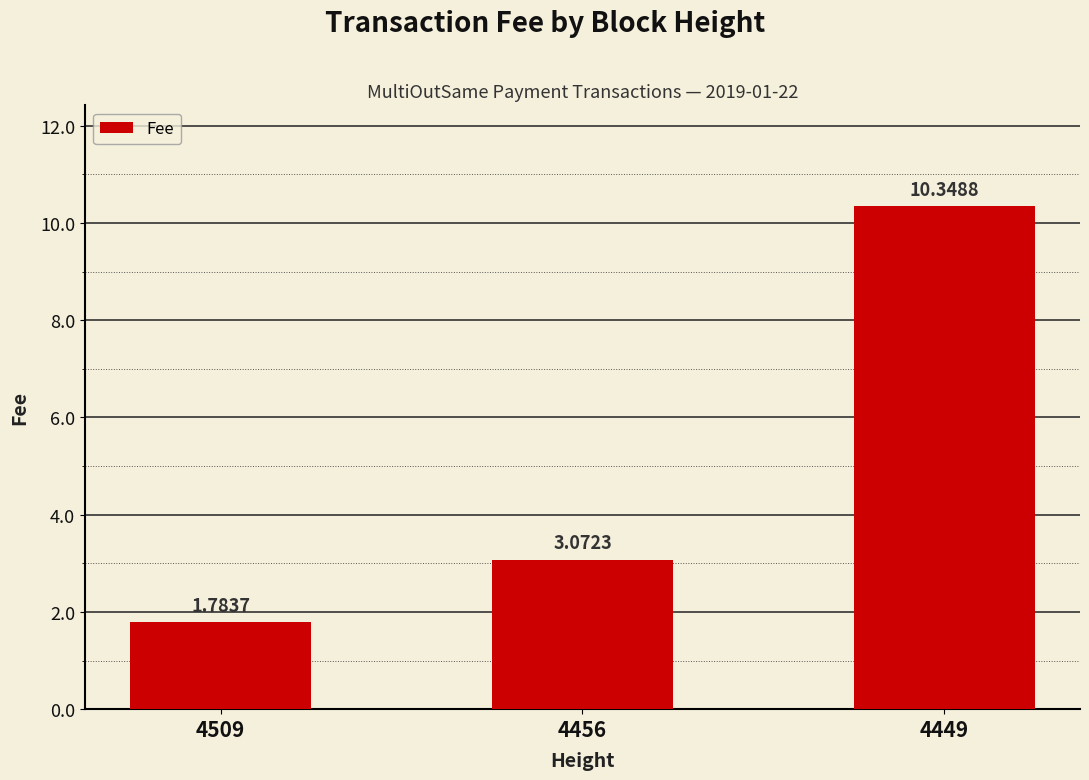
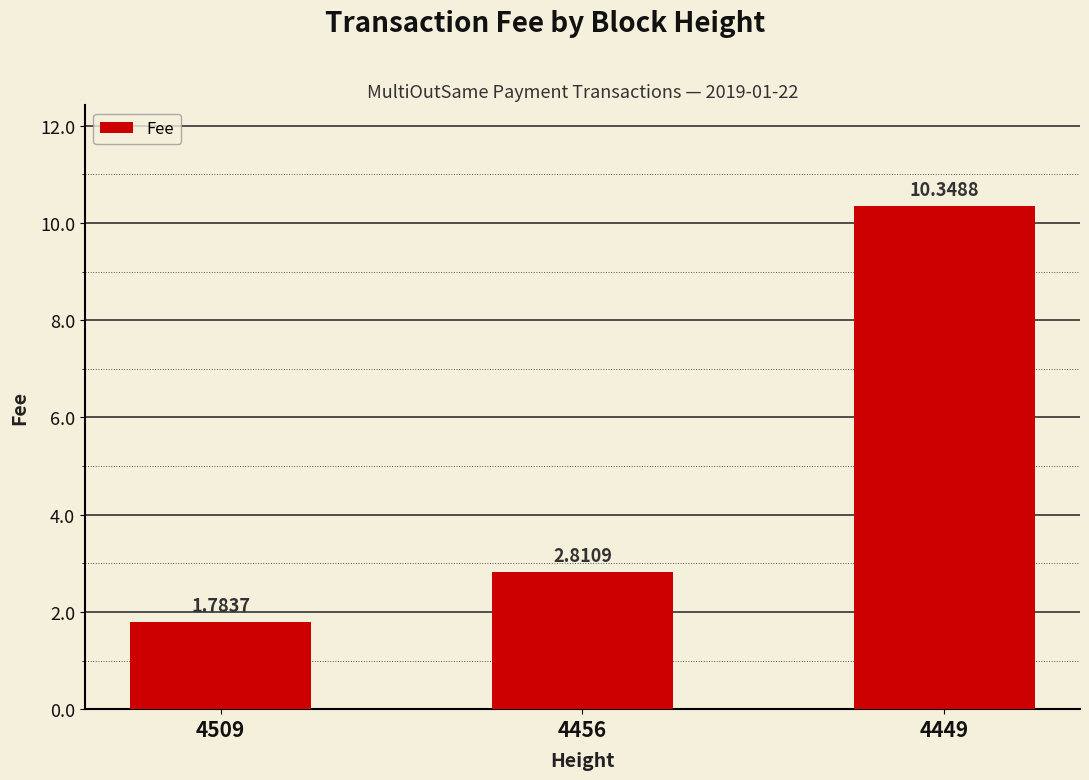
  {
    "4509": 1.7837,
-   "4456": 3.0723,
+   "4456": 2.8109,
    "4449": 10.3488
  }
